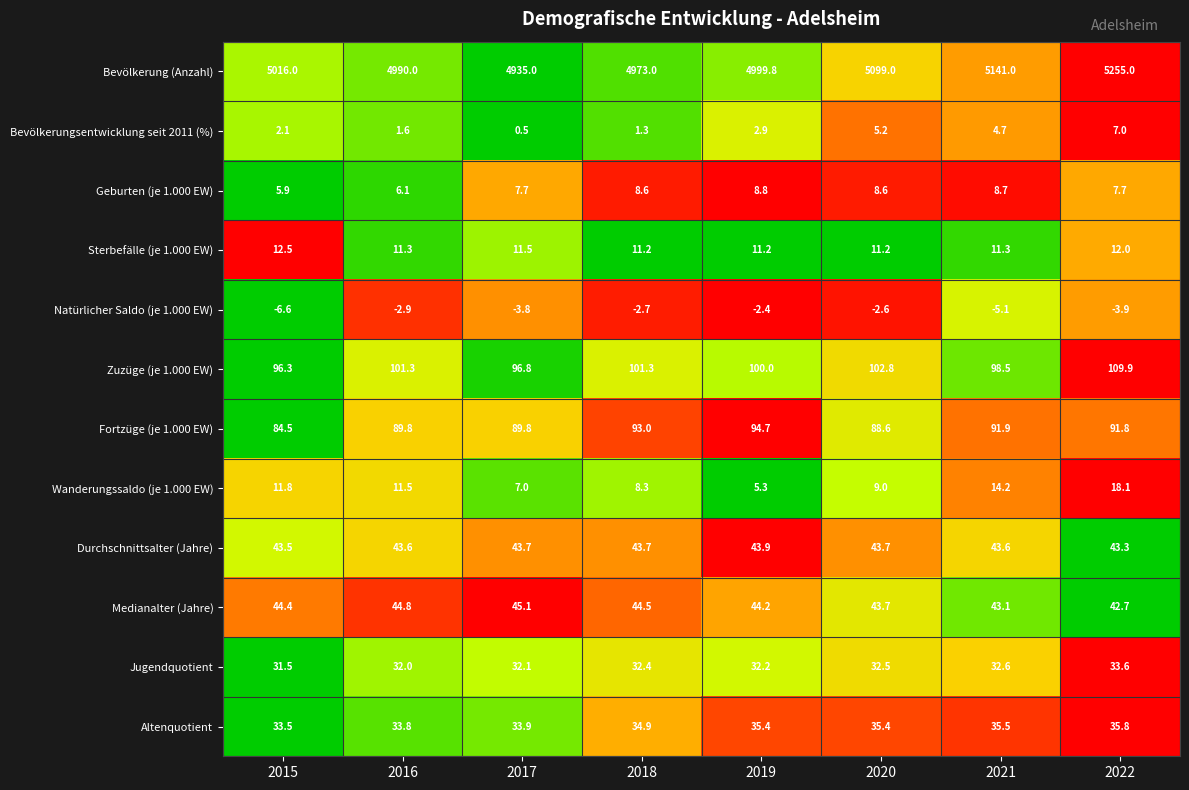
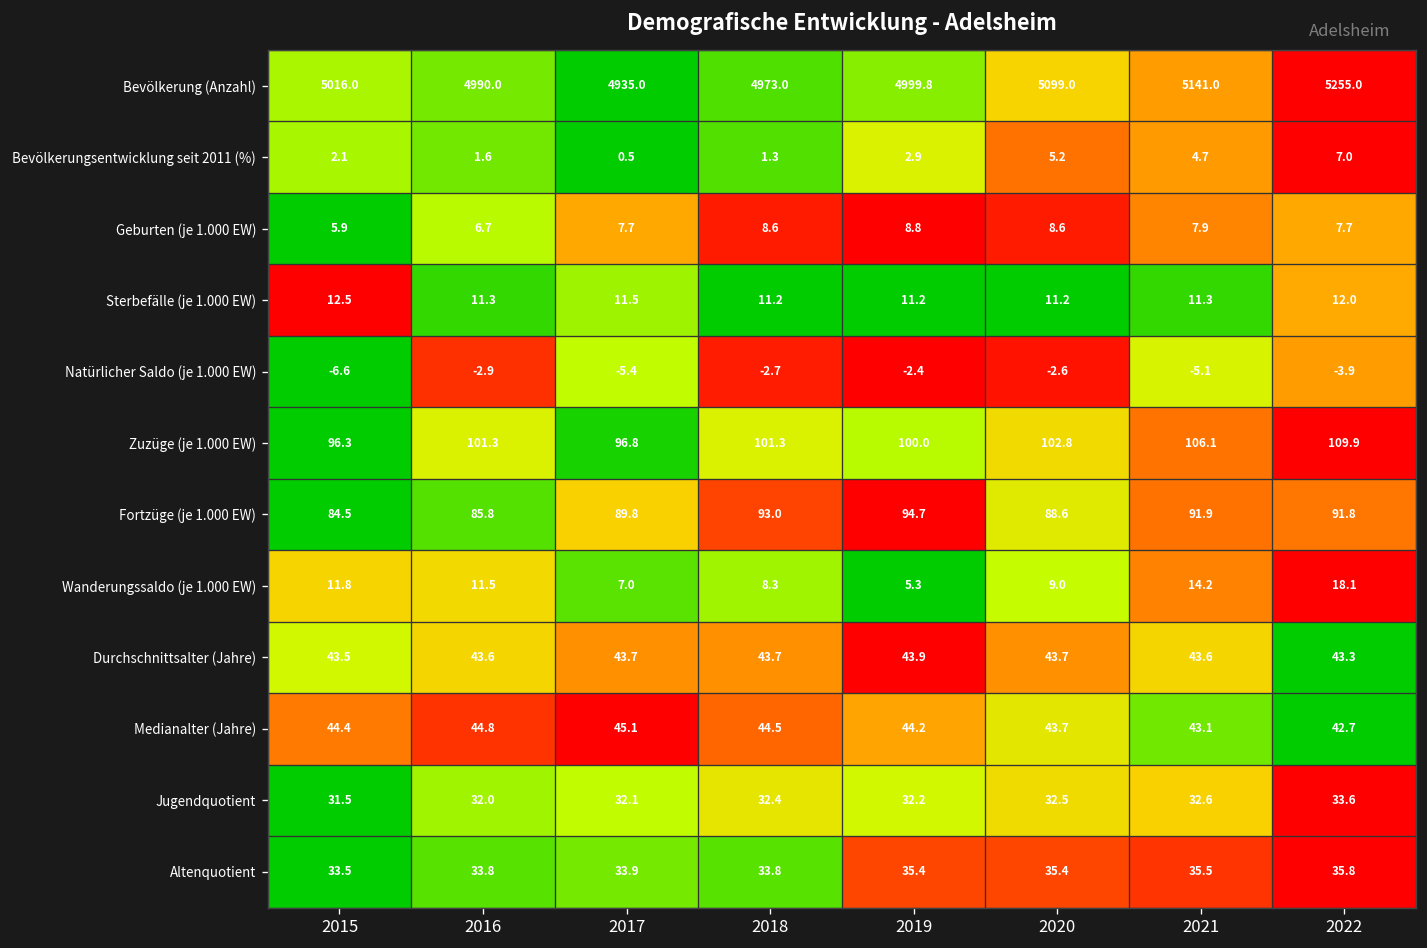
  {
    "Bevölkerung (Anzahl)": {
      "2015": 5016.0,
      "2016": 4990.0,
      "2017": 4935.0,
      "2018": 4973.0,
      "2019": 4999.8,
      "2020": 5099.0,
      "2021": 5141.0,
      "2022": 5255.0
    },
    "Bevölkerungsentwicklung seit 2011 (%)": {
      "2015": 2.1,
      "2016": 1.6,
      "2017": 0.5,
      "2018": 1.3,
      "2019": 2.9,
      "2020": 5.2,
      "2021": 4.7,
      "2022": 7.0
    },
    "Geburten (je 1.000 EW)": {
      "2015": 5.9,
-     "2016": 6.1,
+     "2016": 6.7,
      "2017": 7.7,
      "2018": 8.6,
      "2019": 8.8,
      "2020": 8.6,
-     "2021": 8.7,
+     "2021": 7.9,
      "2022": 7.7
    },
    "Sterbefälle (je 1.000 EW)": {
      "2015": 12.5,
      "2016": 11.3,
      "2017": 11.5,
      "2018": 11.2,
      "2019": 11.2,
      "2020": 11.2,
      "2021": 11.3,
      "2022": 12.0
    },
    "Natürlicher Saldo (je 1.000 EW)": {
      "2015": -6.6,
      "2016": -2.9,
-     "2017": -3.8,
+     "2017": -5.4,
      "2018": -2.7,
      "2019": -2.4,
      "2020": -2.6,
      "2021": -5.1,
      "2022": -3.9
    },
    "Zuzüge (je 1.000 EW)": {
      "2015": 96.3,
      "2016": 101.3,
      "2017": 96.8,
      "2018": 101.3,
      "2019": 100.0,
      "2020": 102.8,
-     "2021": 98.5,
+     "2021": 106.1,
      "2022": 109.9
    },
    "Fortzüge (je 1.000 EW)": {
      "2015": 84.5,
-     "2016": 89.8,
+     "2016": 85.8,
      "2017": 89.8,
      "2018": 93.0,
      "2019": 94.7,
      "2020": 88.6,
      "2021": 91.9,
      "2022": 91.8
    },
    "Wanderungssaldo (je 1.000 EW)": {
      "2015": 11.8,
      "2016": 11.5,
      "2017": 7.0,
      "2018": 8.3,
      "2019": 5.3,
      "2020": 9.0,
      "2021": 14.2,
      "2022": 18.1
    },
    "Durchschnittsalter (Jahre)": {
      "2015": 43.5,
      "2016": 43.6,
      "2017": 43.7,
      "2018": 43.7,
      "2019": 43.9,
      "2020": 43.7,
      "2021": 43.6,
      "2022": 43.3
    },
    "Medianalter (Jahre)": {
      "2015": 44.4,
      "2016": 44.8,
      "2017": 45.1,
      "2018": 44.5,
      "2019": 44.2,
      "2020": 43.7,
      "2021": 43.1,
      "2022": 42.7
    },
    "Jugendquotient": {
      "2015": 31.5,
      "2016": 32.0,
      "2017": 32.1,
      "2018": 32.4,
      "2019": 32.2,
      "2020": 32.5,
      "2021": 32.6,
      "2022": 33.6
    },
    "Altenquotient": {
      "2015": 33.5,
      "2016": 33.8,
      "2017": 33.9,
-     "2018": 34.9,
+     "2018": 33.8,
      "2019": 35.4,
      "2020": 35.4,
      "2021": 35.5,
      "2022": 35.8
    }
  }
